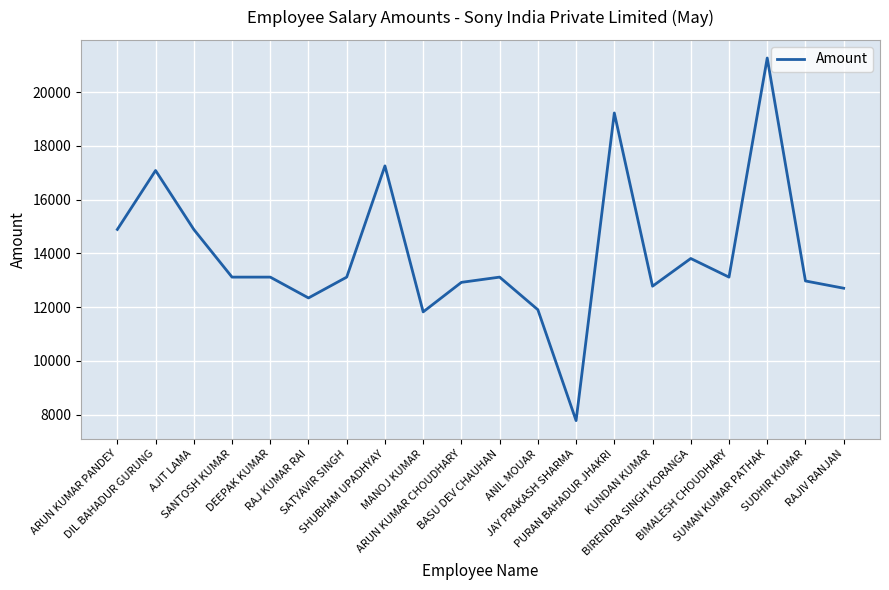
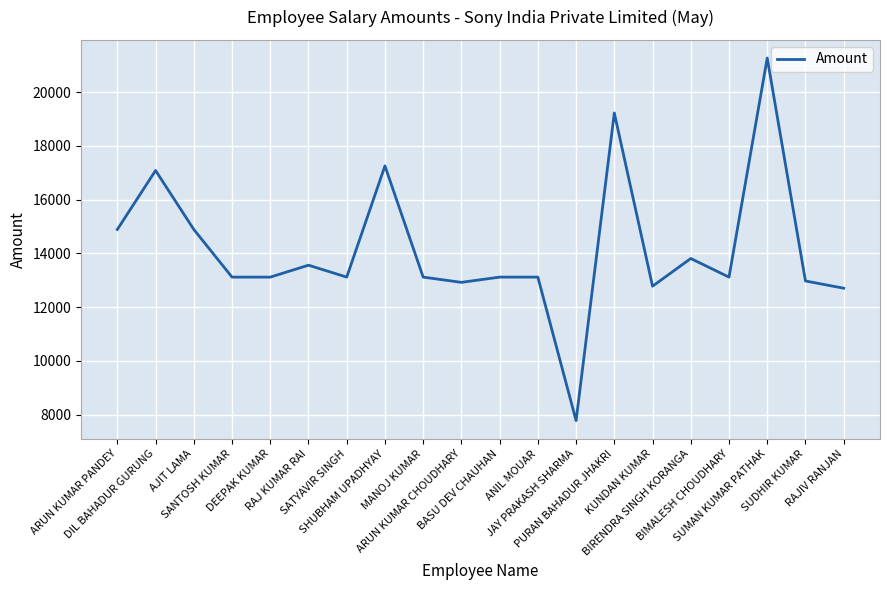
  {
    "ARUN KUMAR PANDEY": 14900,
    "DIL BAHADUR GURUNG": 17100,
    "AJIT LAMA": 14900,
    "SANTOSH KUMAR": 13100,
    "DEEPAK KUMAR": 13100,
-   "RAJ KUMAR RAI": 12300,
+   "RAJ KUMAR RAI": 13600,
    "SATYAVIR SINGH": 13100,
    "SHUBHAM UPADHYAY": 17300,
-   "MANOJ KUMAR": 11800,
+   "MANOJ KUMAR": 13100,
    "ARUN KUMAR CHOUDHARY": 12900,
    "BASU DEV CHAUHAN": 13100,
-   "ANIL MOUAR": 11900,
+   "ANIL MOUAR": 13100,
    "JAY PRAKASH SHARMA": 7800,
    "PURAN BAHADUR JHAKRI": 19200,
    "KUNDAN KUMAR": 12800,
    "BIRENDRA SINGH KORANGA": 13800,
    "BIMALESH CHOUDHARY": 13100,
    "SUMAN KUMAR PATHAK": 21300,
    "SUDHIR KUMAR": 13000,
    "RAJIV RANJAN": 12700
  }
